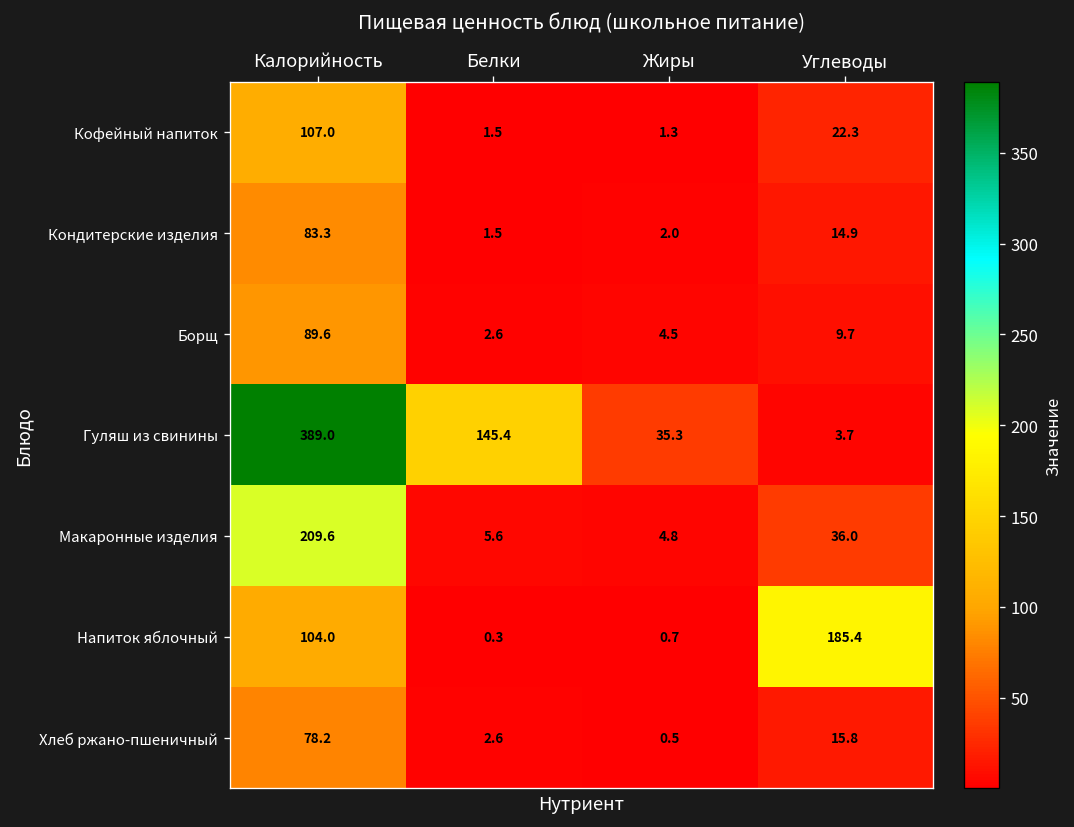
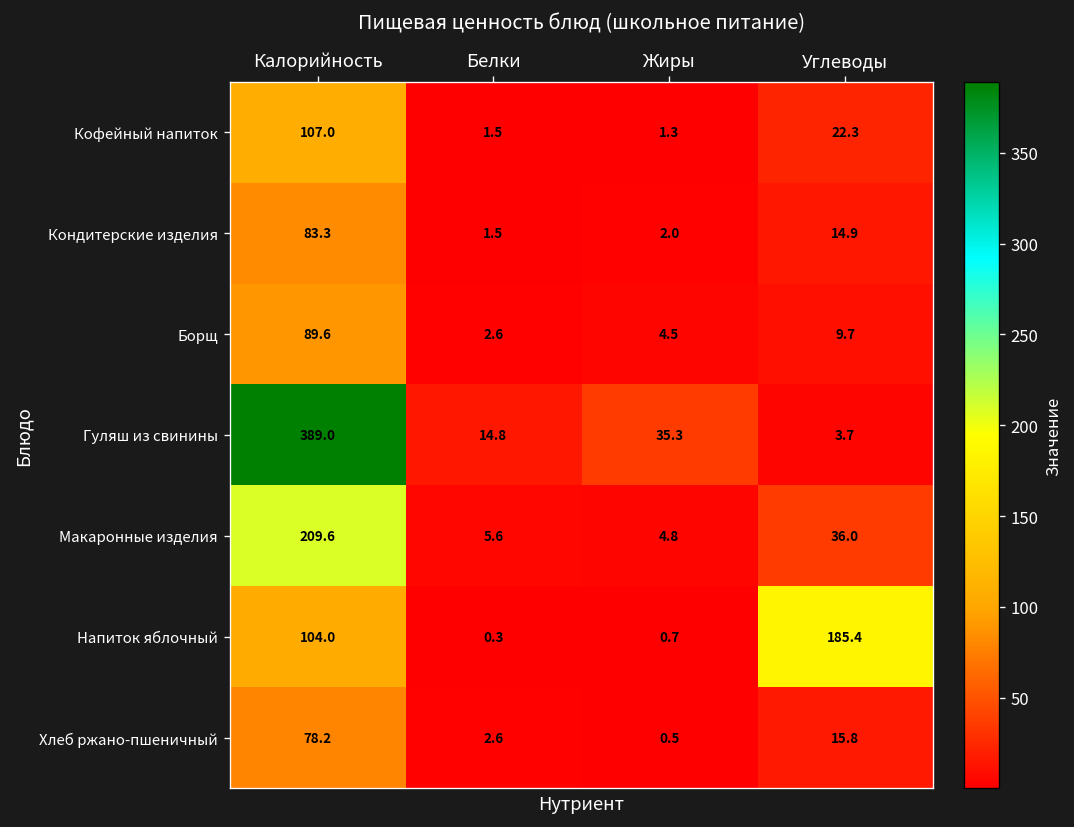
  {
    "Кофейный напиток": {
      "Калорийность": 107.0,
      "Белки": 1.5,
      "Жиры": 1.3,
      "Углеводы": 22.3
    },
    "Кондитерские изделия": {
      "Калорийность": 83.3,
      "Белки": 1.5,
      "Жиры": 2.0,
      "Углеводы": 14.9
    },
    "Борщ": {
      "Калорийность": 89.6,
      "Белки": 2.6,
      "Жиры": 4.5,
      "Углеводы": 9.7
    },
    "Гуляш из свинины": {
      "Калорийность": 389.0,
-     "Белки": 145.4,
+     "Белки": 14.8,
      "Жиры": 35.3,
      "Углеводы": 3.7
    },
    "Макаронные изделия": {
      "Калорийность": 209.6,
      "Белки": 5.6,
      "Жиры": 4.8,
      "Углеводы": 36.0
    },
    "Напиток яблочный": {
      "Калорийность": 104.0,
      "Белки": 0.3,
      "Жиры": 0.7,
      "Углеводы": 185.4
    },
    "Хлеб ржано-пшеничный": {
      "Калорийность": 78.2,
      "Белки": 2.6,
      "Жиры": 0.5,
      "Углеводы": 15.8
    }
  }
